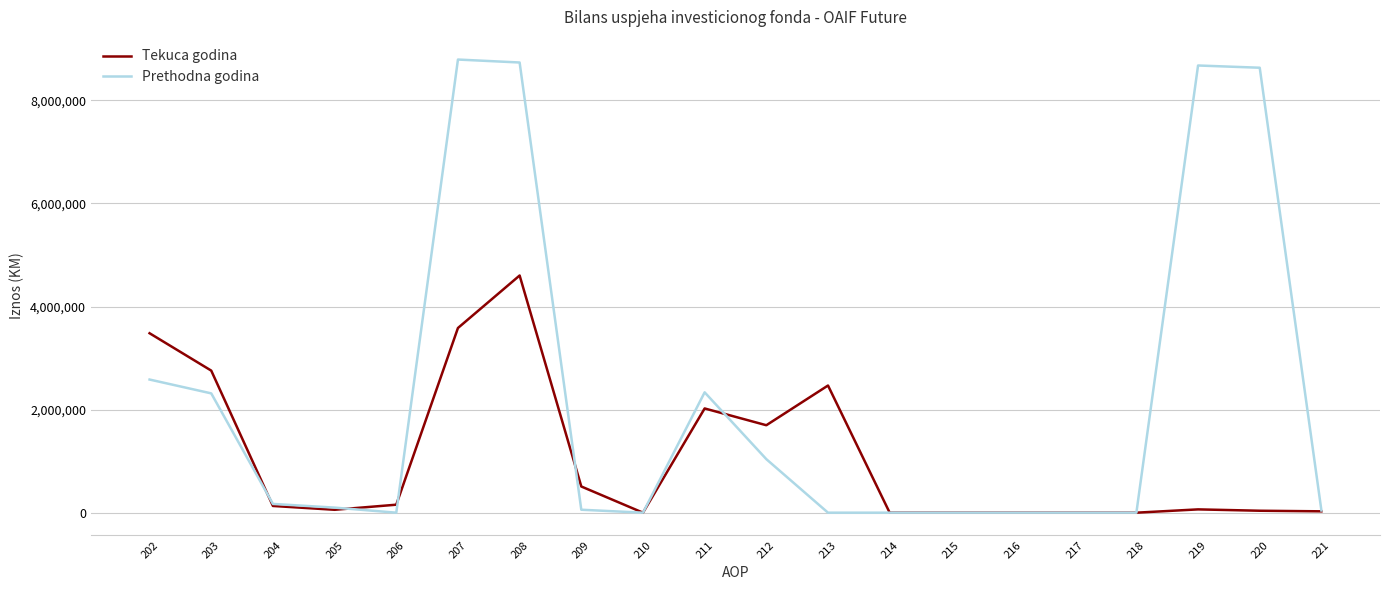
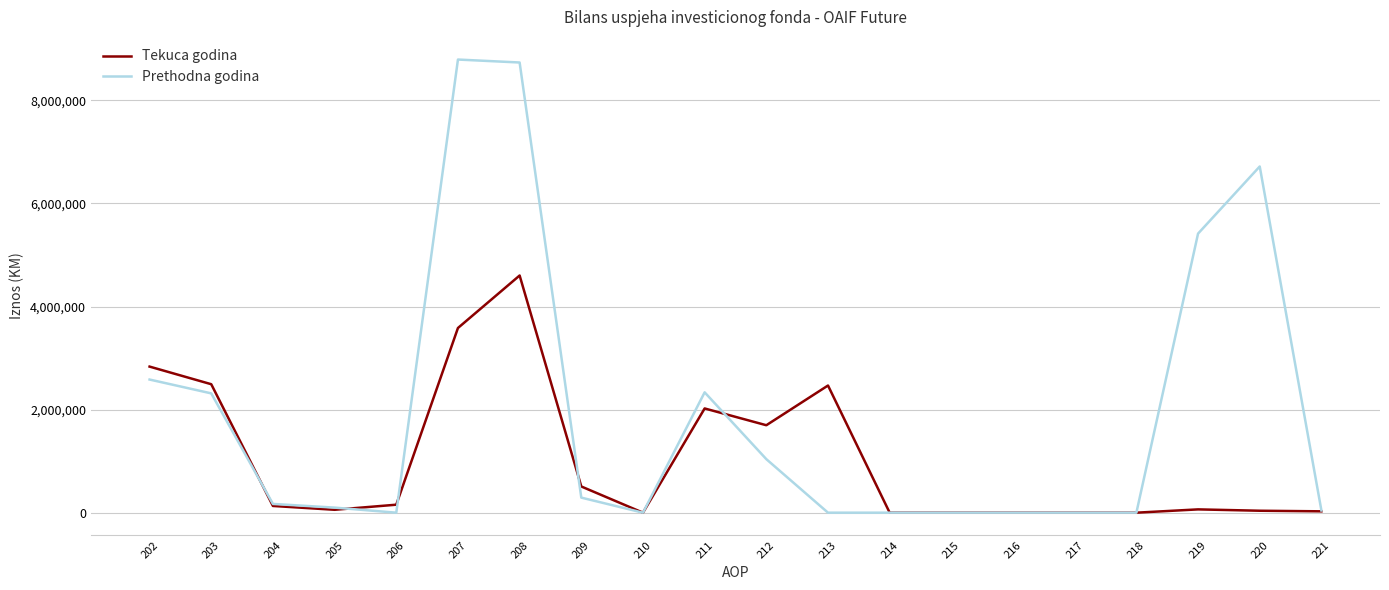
  {
    "Tekuca godina": {
-     "202": "3,500,000",
-     "203": "2,800,000",
+     "202": "2,800,000",
+     "203": "2,500,000",
      "206": "200,000",
      "207": "3,600,000",
      "208": "4,600,000",
      "209": "500,000",
      "211": "2,000,000",
      "212": "1,700,000",
      "213": "2,500,000",
      "219": "100,000",
      "220": "0"
    },
    "Prethodna godina": {
      "202": "2,600,000",
      "203": "2,300,000",
      "206": "0",
      "207": "8,800,000",
      "208": "8,700,000",
-     "209": "100,000",
+     "209": "300,000",
      "211": "2,300,000",
      "212": "1,000,000",
      "213": "0",
-     "219": "8,700,000",
-     "220": "8,600,000"
+     "219": "5,400,000",
+     "220": "6,700,000"
    }
  }
